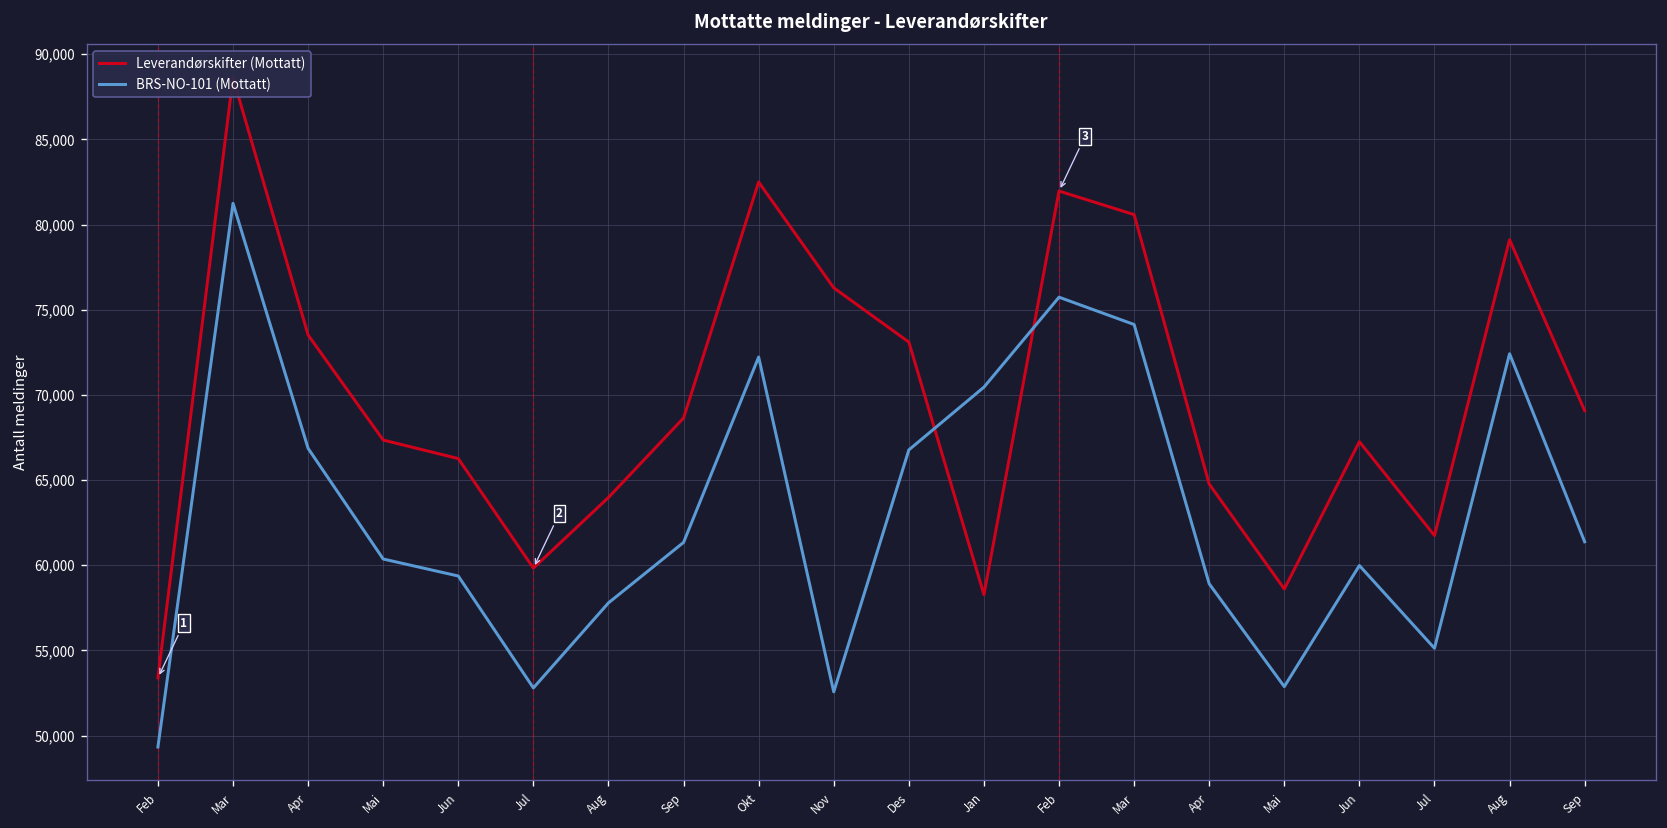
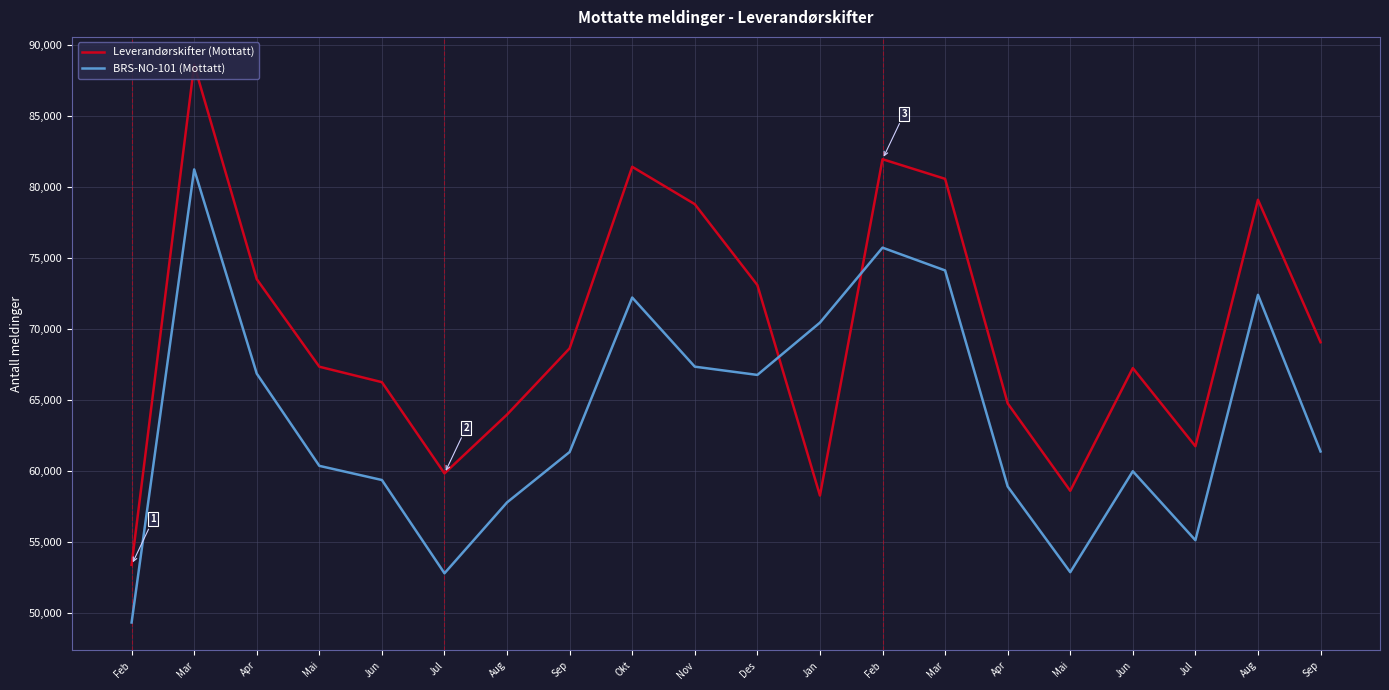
  {
    "Leverandørskifter (Mottatt)": {
-     "Okt": "82,500",
-     "Nov": "76,300",
+     "Okt": "81,400",
+     "Nov": "78,800",
      "Des": "73,100",
      "Jan": "58,300"
    },
    "BRS-NO-101 (Mottatt)": {
      "Okt": "72,200",
-     "Nov": "52,600",
+     "Nov": "67,300",
      "Des": "66,800",
      "Jan": "70,500"
    }
  }
